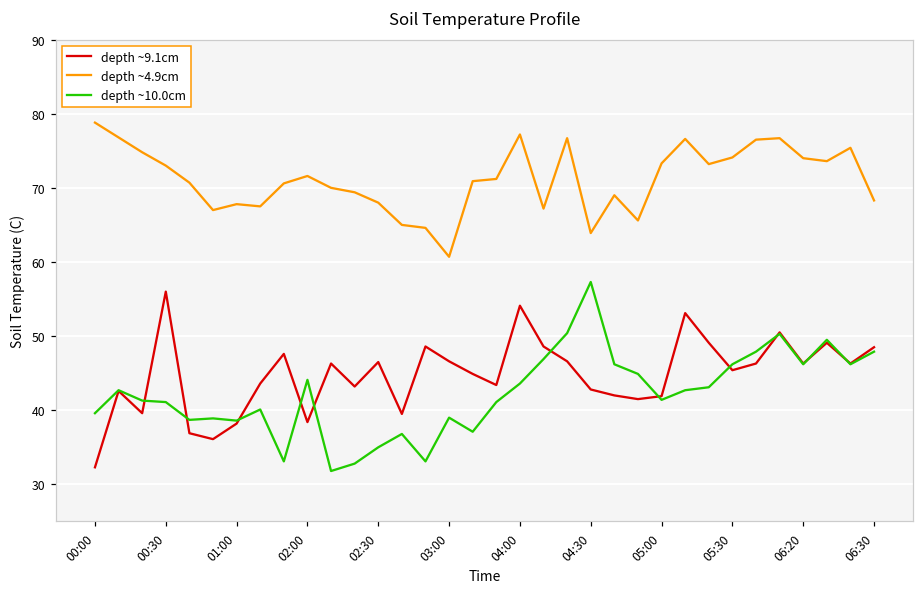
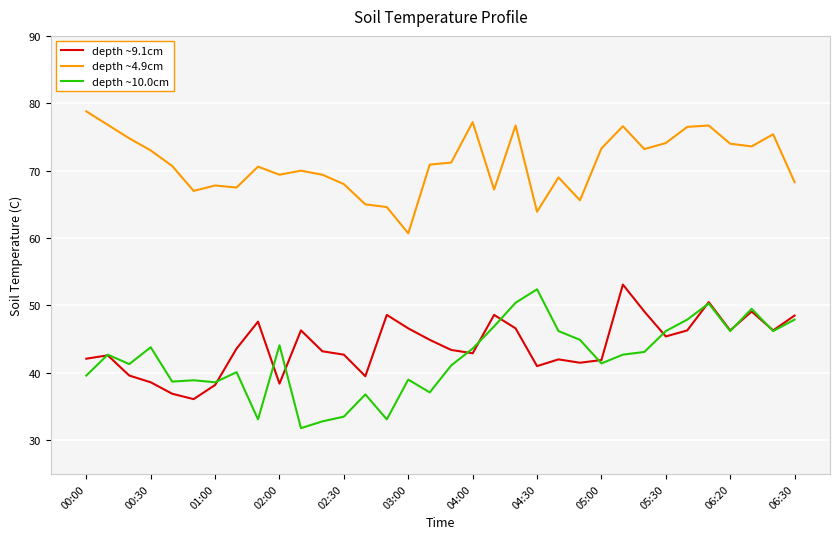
  {
    "depth ~9.1cm": {
-     "00:00": 32,
-     "00:30": 56,
+     "00:00": 42,
+     "00:30": 39,
      "01:00": 38,
      "02:00": 38,
-     "02:30": 47,
+     "02:30": 43,
      "03:00": 47,
-     "04:00": 54,
-     "04:30": 43,
+     "04:00": 43,
+     "04:30": 41,
      "05:00": 42,
      "05:30": 45
    },
    "depth ~4.9cm": {
      "00:00": 79,
      "00:30": 73,
      "01:00": 68,
-     "02:00": 72,
+     "02:00": 69,
      "02:30": 68,
      "03:00": 61,
      "04:00": 77,
      "04:30": 64,
      "05:00": 73,
      "05:30": 74,
      "06:20": 74
    },
    "depth ~10.0cm": {
      "00:00": 40,
-     "00:30": 41,
+     "00:30": 44,
      "01:00": 39,
      "02:00": 44,
-     "02:30": 35,
+     "02:30": 34,
      "03:00": 39,
      "04:00": 44,
-     "04:30": 57,
+     "04:30": 52,
      "05:00": 41,
      "05:30": 46
    }
  }
